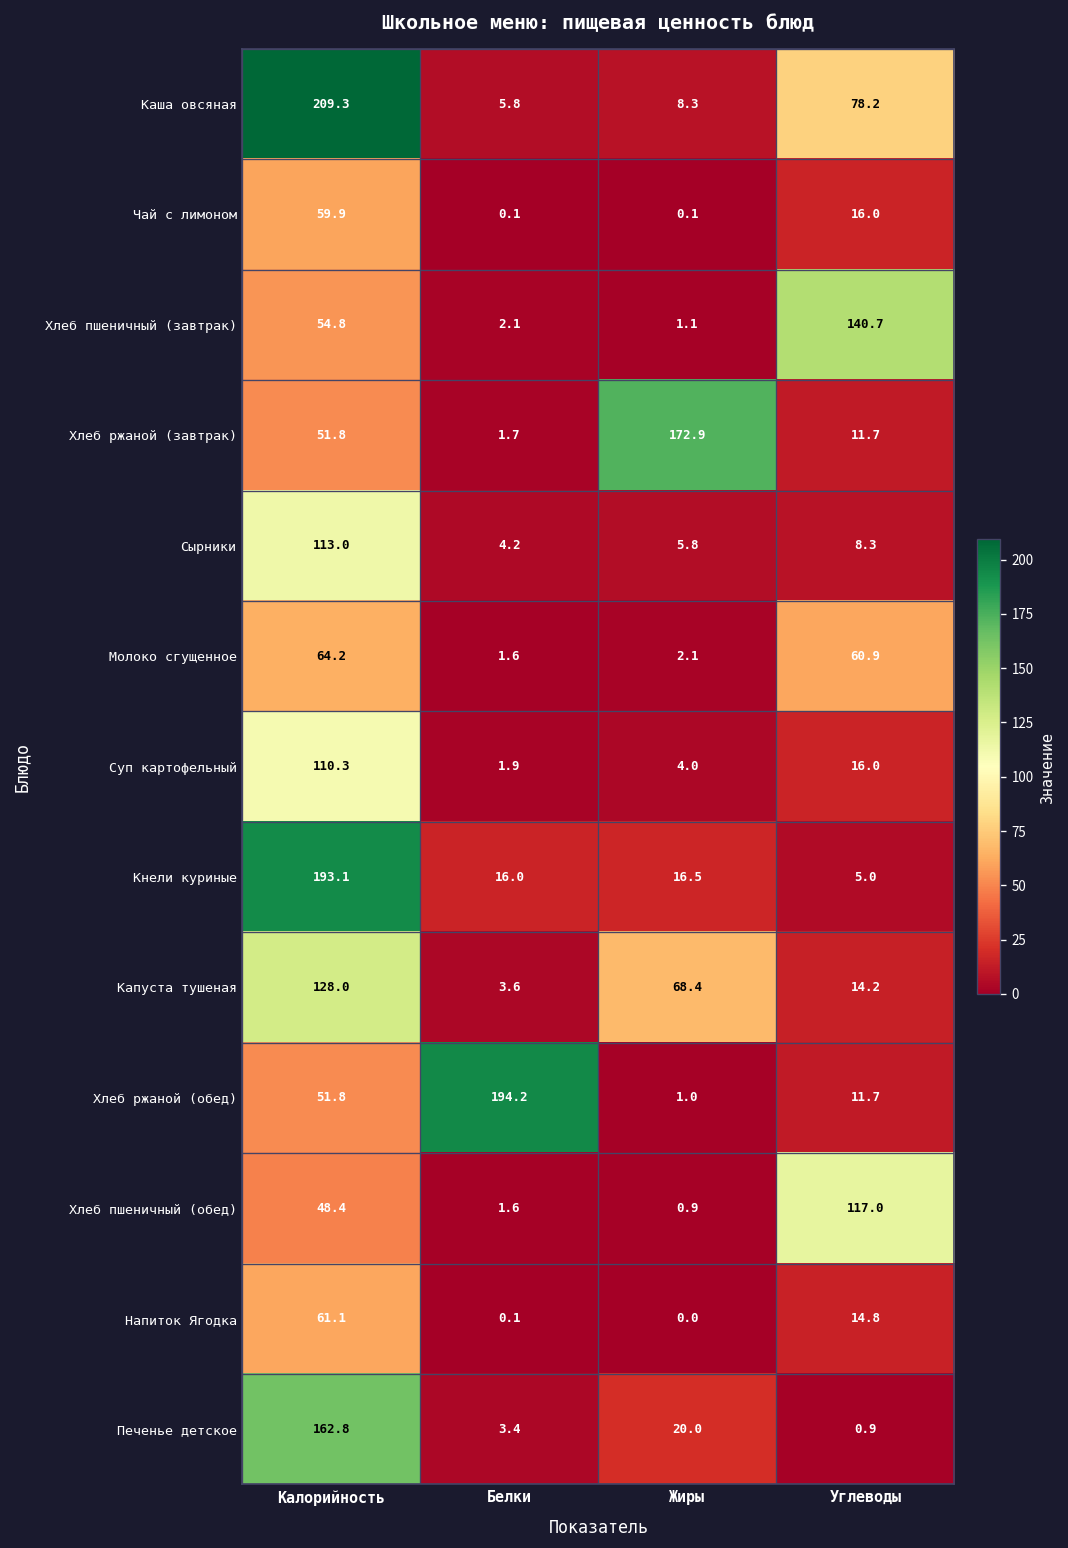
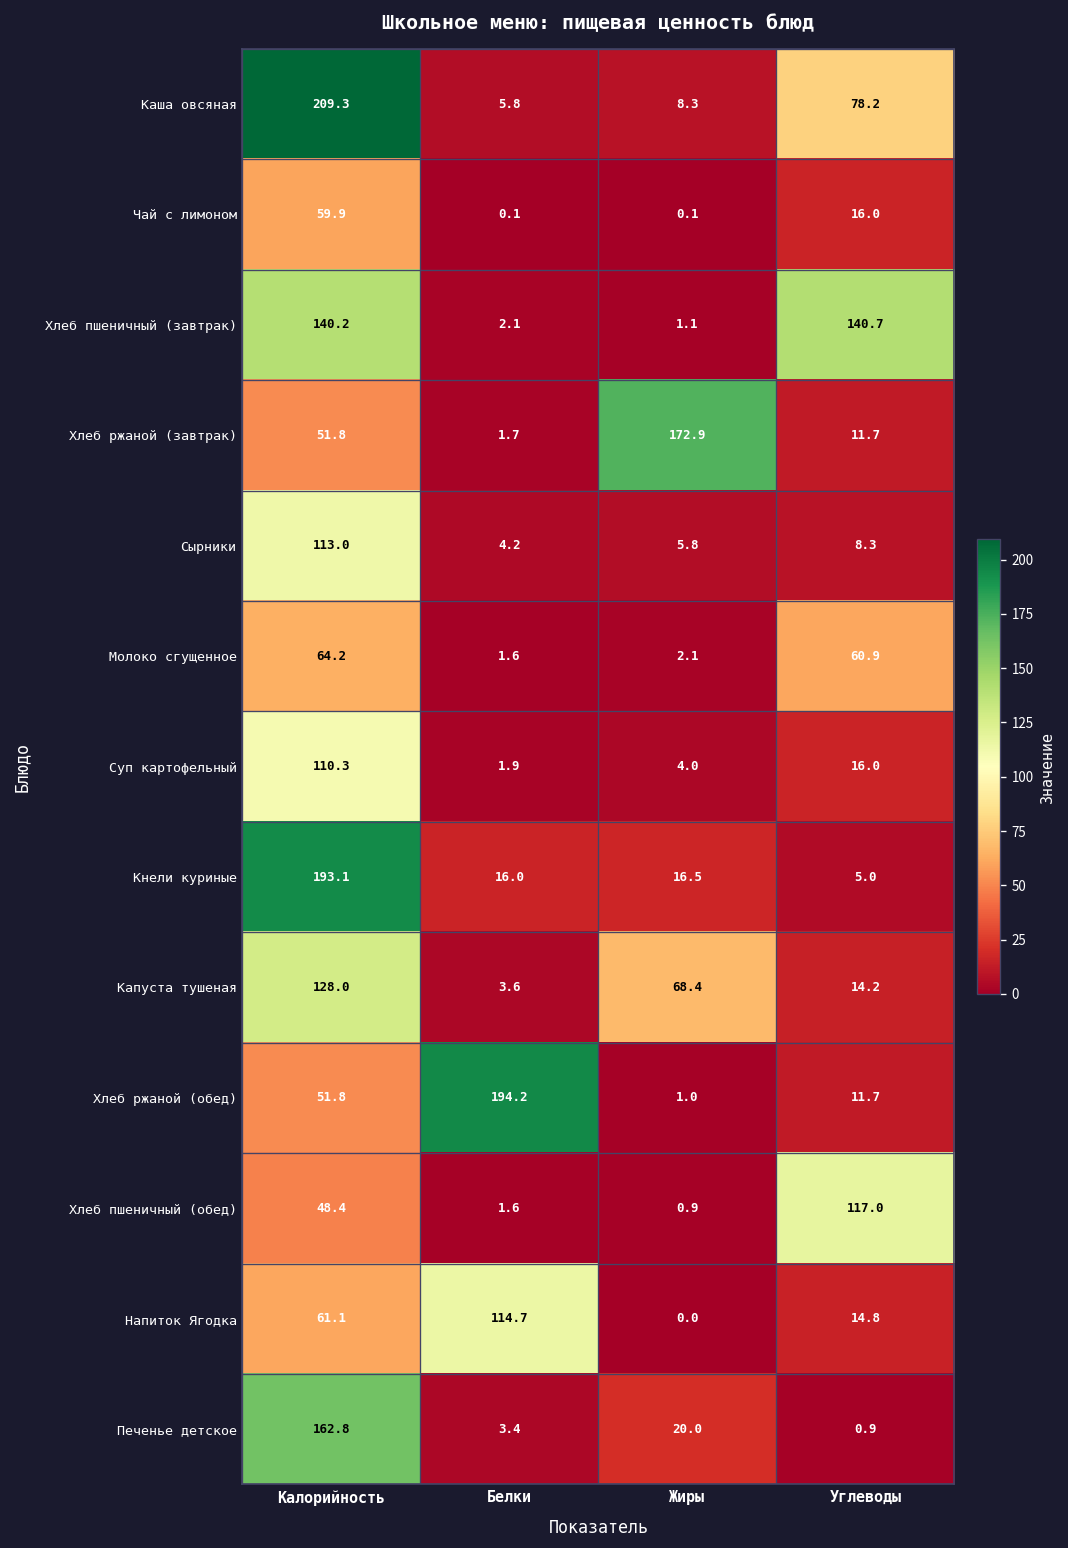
  {
    "Каша овсяная": {
      "Калорийность": 209.3,
      "Белки": 5.8,
      "Жиры": 8.3,
      "Углеводы": 78.2
    },
    "Чай с лимоном": {
      "Калорийность": 59.9,
      "Белки": 0.1,
      "Жиры": 0.1,
      "Углеводы": 16.0
    },
    "Хлеб пшеничный (завтрак)": {
-     "Калорийность": 54.8,
+     "Калорийность": 140.2,
      "Белки": 2.1,
      "Жиры": 1.1,
      "Углеводы": 140.7
    },
    "Хлеб ржаной (завтрак)": {
      "Калорийность": 51.8,
      "Белки": 1.7,
      "Жиры": 172.9,
      "Углеводы": 11.7
    },
    "Сырники": {
      "Калорийность": 113.0,
      "Белки": 4.2,
      "Жиры": 5.8,
      "Углеводы": 8.3
    },
    "Молоко сгущенное": {
      "Калорийность": 64.2,
      "Белки": 1.6,
      "Жиры": 2.1,
      "Углеводы": 60.9
    },
    "Суп картофельный": {
      "Калорийность": 110.3,
      "Белки": 1.9,
      "Жиры": 4.0,
      "Углеводы": 16.0
    },
    "Кнели куриные": {
      "Калорийность": 193.1,
      "Белки": 16.0,
      "Жиры": 16.5,
      "Углеводы": 5.0
    },
    "Капуста тушеная": {
      "Калорийность": 128.0,
      "Белки": 3.6,
      "Жиры": 68.4,
      "Углеводы": 14.2
    },
    "Хлеб ржаной (обед)": {
      "Калорийность": 51.8,
      "Белки": 194.2,
      "Жиры": 1.0,
      "Углеводы": 11.7
    },
    "Хлеб пшеничный (обед)": {
      "Калорийность": 48.4,
      "Белки": 1.6,
      "Жиры": 0.9,
      "Углеводы": 117.0
    },
    "Напиток Ягодка": {
      "Калорийность": 61.1,
-     "Белки": 0.1,
+     "Белки": 114.7,
      "Жиры": 0.0,
      "Углеводы": 14.8
    },
    "Печенье детское": {
      "Калорийность": 162.8,
      "Белки": 3.4,
      "Жиры": 20.0,
      "Углеводы": 0.9
    }
  }
